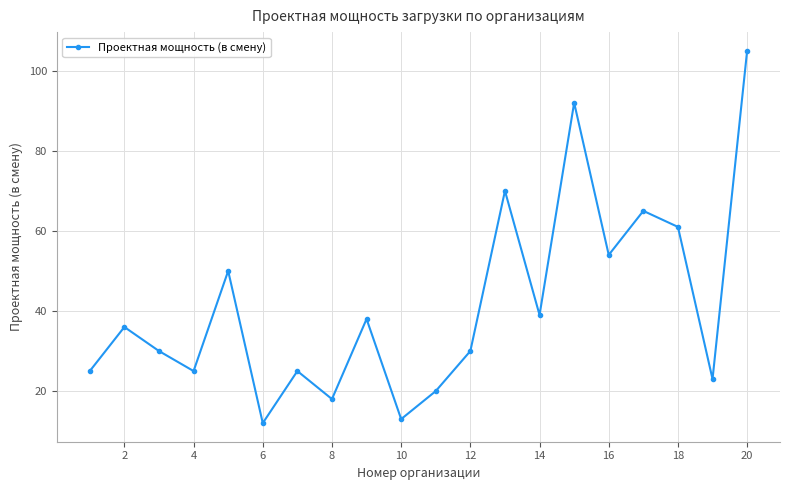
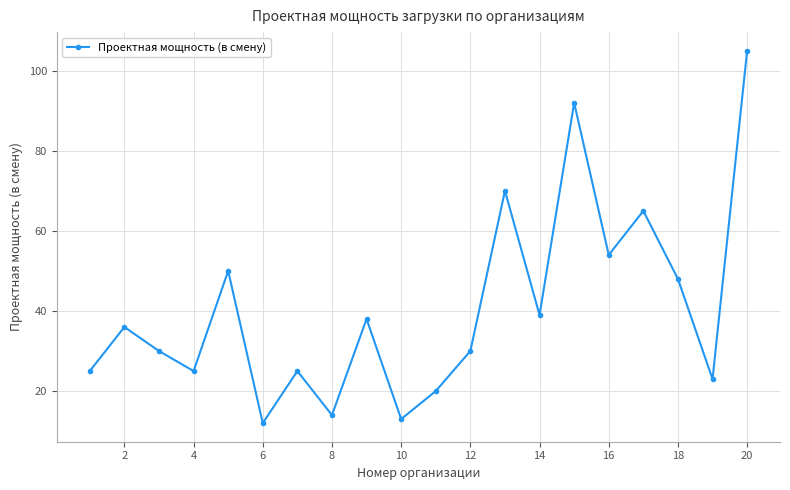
  {
    "2": 36,
    "4": 25,
    "6": 12,
-   "8": 18,
+   "8": 14,
    "10": 13,
    "12": 30,
    "14": 39,
    "16": 54,
-   "18": 61,
+   "18": 48,
    "20": 105
  }
